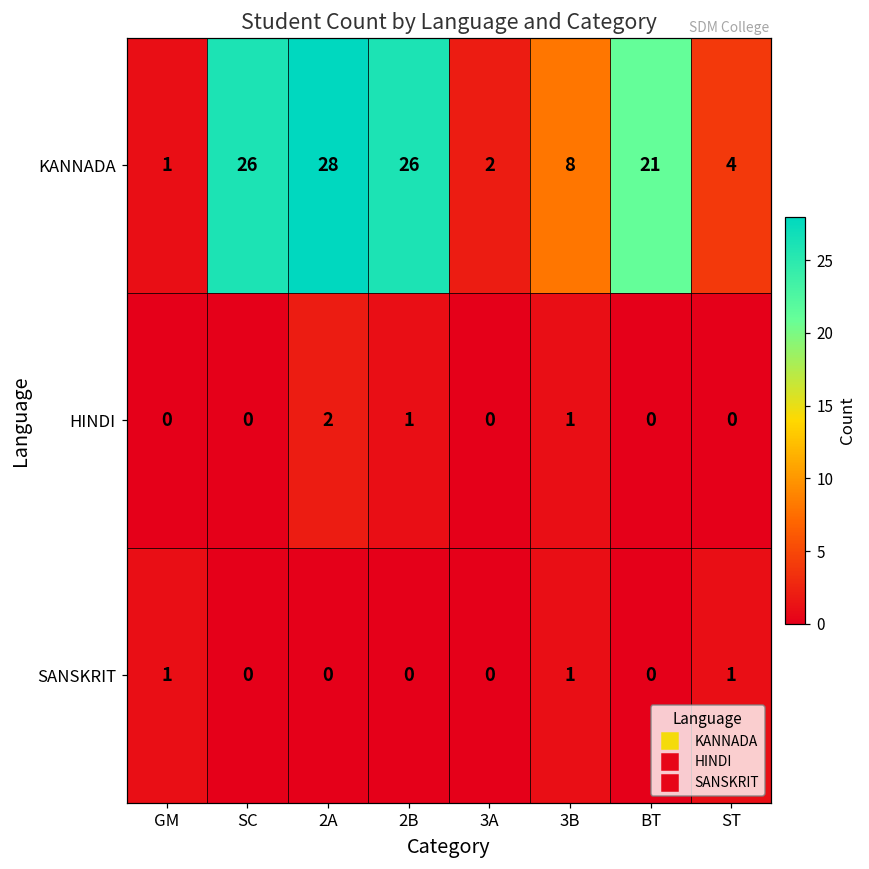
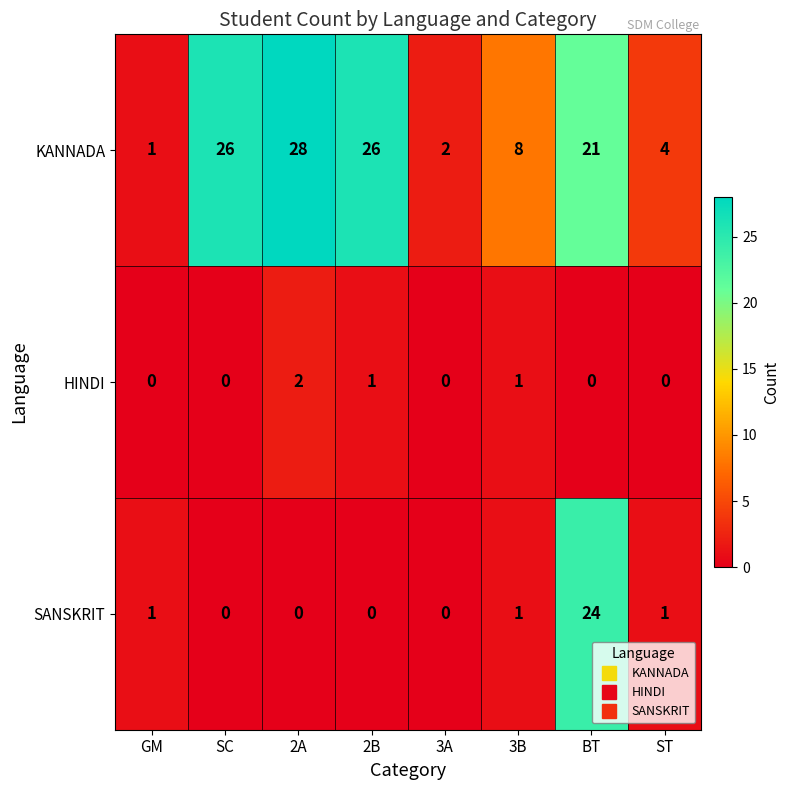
  {
    "KANNADA": {
      "GM": 1,
      "SC": 26,
      "2A": 28,
      "2B": 26,
      "3A": 2,
      "3B": 8,
      "BT": 21,
      "ST": 4
    },
    "HINDI": {
      "GM": 0,
      "SC": 0,
      "2A": 2,
      "2B": 1,
      "3A": 0,
      "3B": 1,
      "BT": 0,
      "ST": 0
    },
    "SANSKRIT": {
      "GM": 1,
      "SC": 0,
      "2A": 0,
      "2B": 0,
      "3A": 0,
      "3B": 1,
-     "BT": 0,
+     "BT": 24,
      "ST": 1
    }
  }
